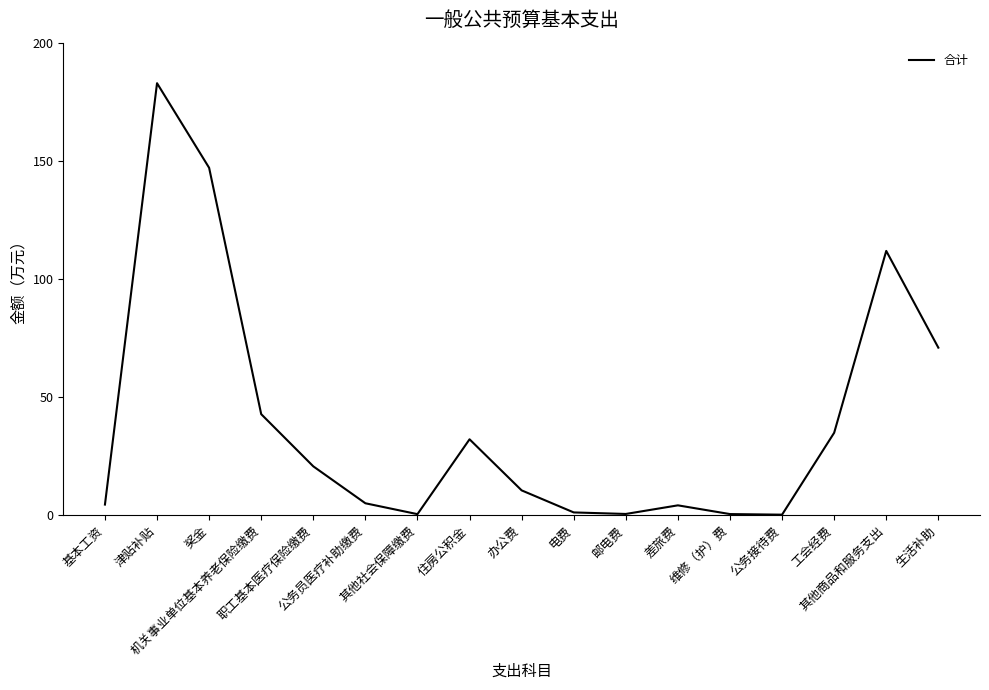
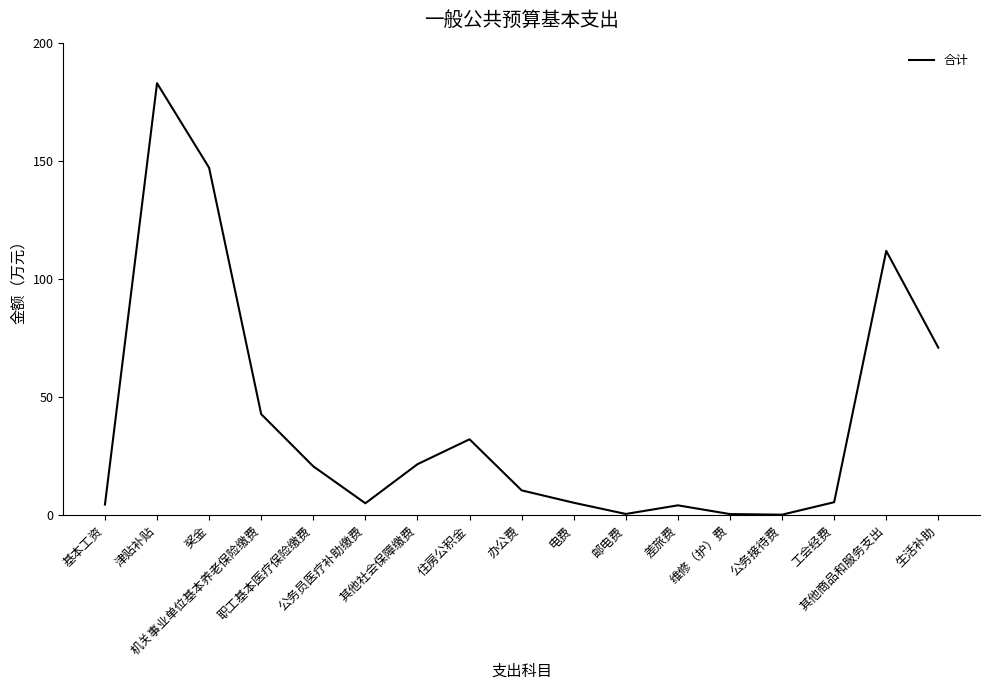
  {
    "基本工资": 4,
    "津贴补贴": 183,
    "奖金": 147,
    "机关事业单位基本养老保险缴费": 43,
    "职工基本医疗保险缴费": 21,
    "公务员医疗补助缴费": 5,
-   "其他社会保障缴费": 0,
+   "其他社会保障缴费": 21,
    "住房公积金": 32,
    "办公费": 10,
-   "电费": 1,
+   "电费": 5,
    "邮电费": 0,
    "差旅费": 4,
    "维修（护）费": 0,
    "公务接待费": 0,
-   "工会经费": 35,
+   "工会经费": 5,
    "其他商品和服务支出": 112,
    "生活补助": 71
  }
